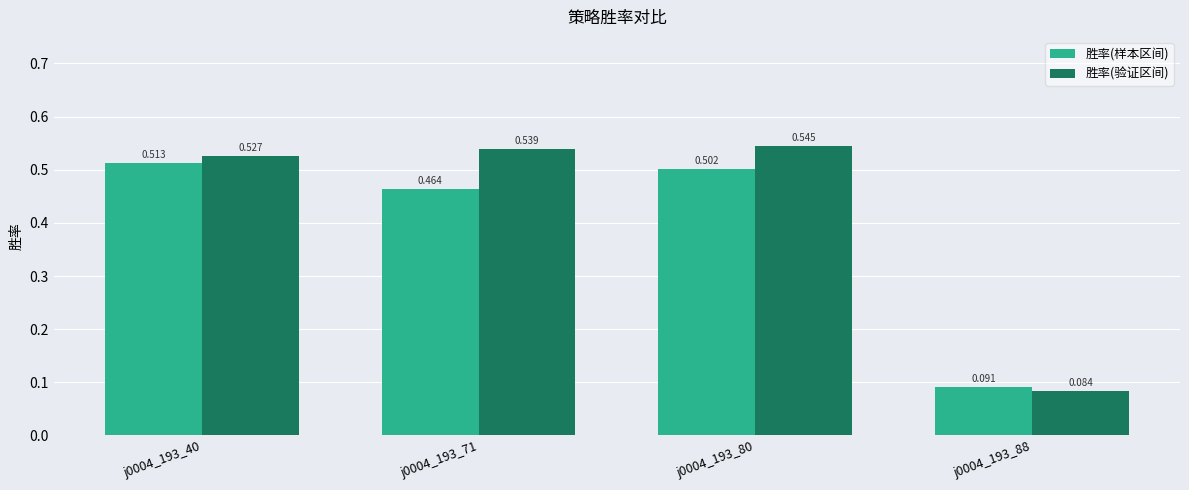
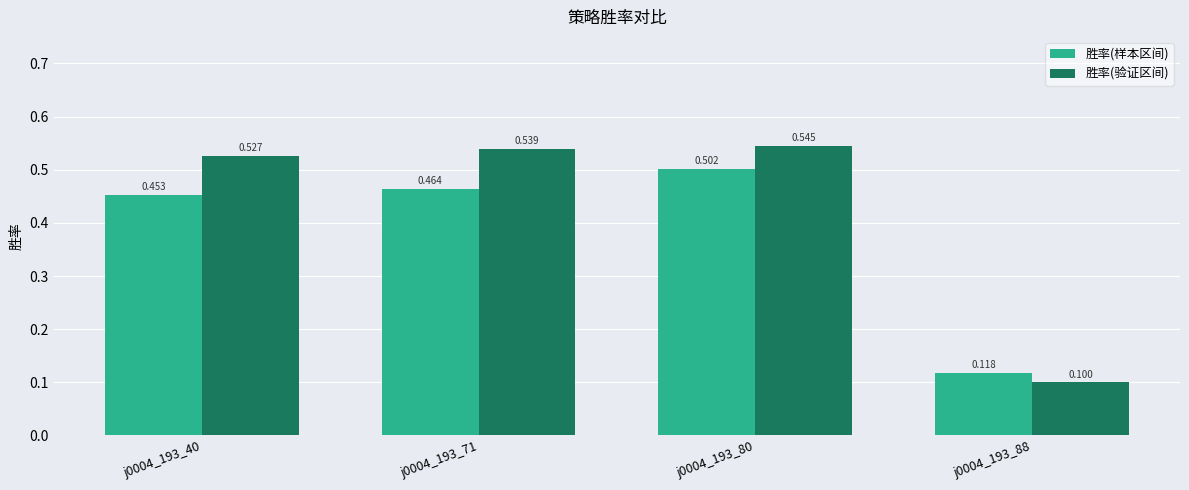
  {
    "胜率(样本区间)": {
-     "j0004_193_40": 0.513,
+     "j0004_193_40": 0.453,
      "j0004_193_71": 0.464,
      "j0004_193_80": 0.502,
-     "j0004_193_88": 0.091
+     "j0004_193_88": 0.118
    },
    "胜率(验证区间)": {
      "j0004_193_40": 0.527,
      "j0004_193_71": 0.539,
      "j0004_193_80": 0.545,
-     "j0004_193_88": 0.084
+     "j0004_193_88": 0.100
    }
  }
